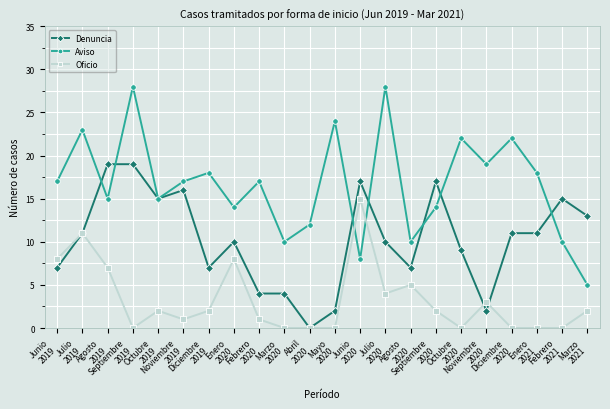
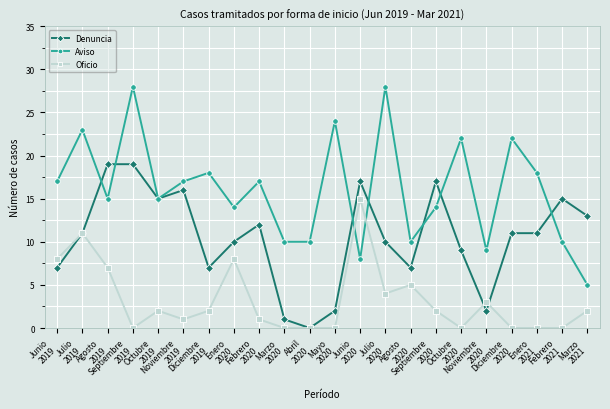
  {
    "Denuncia": {
      "Junio 2019": 7,
      "Agosto 2019": 19,
      "Septiembre 2019": 19,
      "Noviembre 2019": 16,
      "Diciembre 2019": 7,
      "Enero 2020": 10,
-     "Febrero 2020": 4,
-     "Marzo 2020": 4,
+     "Febrero 2020": 12,
+     "Marzo 2020": 1,
      "Mayo 2020": 2,
      "Junio 2020": 17,
      "Julio 2020": 10,
      "Agosto 2020": 7,
      "Septiembre 2020": 17,
      "Octubre 2020": 9,
      "Noviembre 2020": 2,
      "Diciembre 2020": 11,
      "Enero 2021": 11,
      "Febrero 2021": 15,
      "Marzo 2021": 13
    },
    "Aviso": {
      "Junio 2019": 17,
      "Julio 2019": 23,
      "Agosto 2019": 15,
      "Septiembre 2019": 28,
      "Noviembre 2019": 17,
      "Diciembre 2019": 18,
      "Enero 2020": 14,
      "Febrero 2020": 17,
      "Marzo 2020": 10,
-     "Abril 2020": 12,
+     "Abril 2020": 10,
      "Mayo 2020": 24,
      "Junio 2020": 8,
      "Julio 2020": 28,
      "Agosto 2020": 10,
      "Septiembre 2020": 14,
      "Octubre 2020": 22,
-     "Noviembre 2020": 19,
+     "Noviembre 2020": 9,
      "Diciembre 2020": 22,
      "Enero 2021": 18,
      "Febrero 2021": 10,
      "Marzo 2021": 5
    },
    "Oficio": {
      "Junio 2019": 8,
      "Agosto 2019": 7,
      "Septiembre 2019": 0,
      "Octubre 2019": 2,
      "Noviembre 2019": 1,
      "Diciembre 2019": 2,
      "Enero 2020": 8,
      "Febrero 2020": 1,
      "Marzo 2020": 0,
      "Mayo 2020": 0,
      "Junio 2020": 15,
      "Julio 2020": 4,
      "Agosto 2020": 5,
      "Septiembre 2020": 2,
      "Octubre 2020": 0,
      "Noviembre 2020": 3,
      "Diciembre 2020": 0,
      "Enero 2021": 0,
      "Febrero 2021": 0,
      "Marzo 2021": 2
    }
  }
